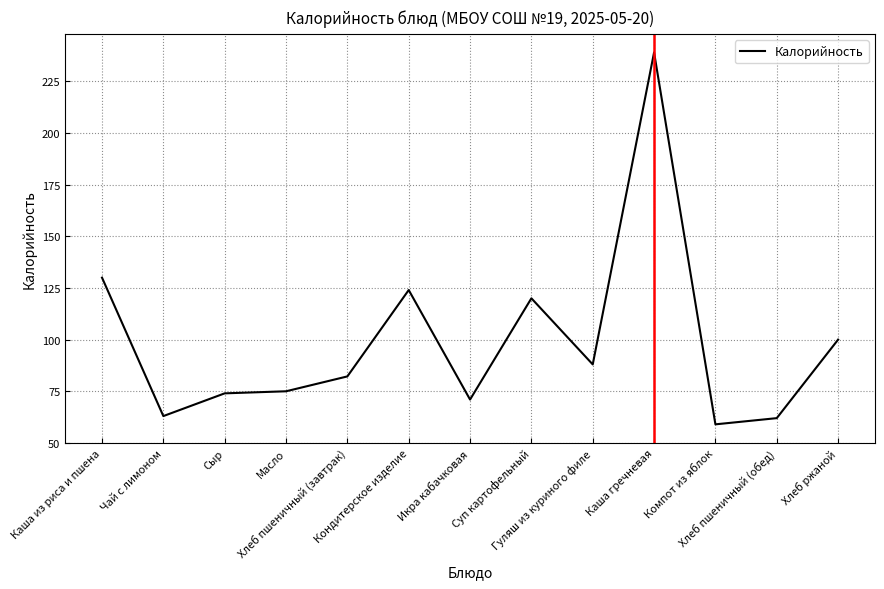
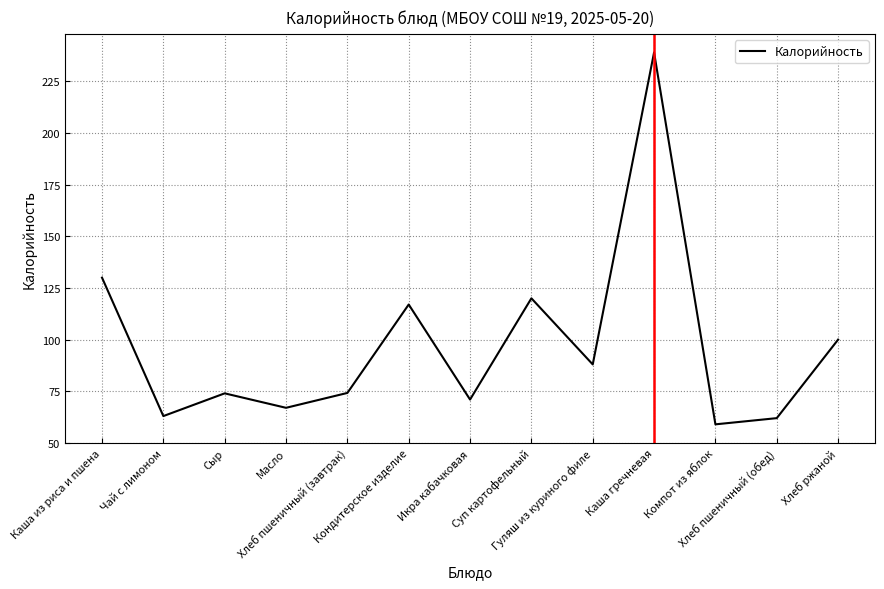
  {
    "Каша из риса и пшена": 130,
    "Чай с лимоном": 63,
    "Сыр": 74,
-   "Масло": 75,
-   "Хлеб пшеничный (завтрак)": 82,
-   "Кондитерское изделие": 124,
+   "Масло": 67,
+   "Хлеб пшеничный (завтрак)": 74,
+   "Кондитерское изделие": 117,
    "Икра кабачковая": 71,
    "Суп картофельный": 120,
    "Гуляш из куриного филе": 88,
    "Каша гречневая": 239,
    "Компот из яблок": 59,
    "Хлеб пшеничный (обед)": 62,
    "Хлеб ржаной": 100
  }
